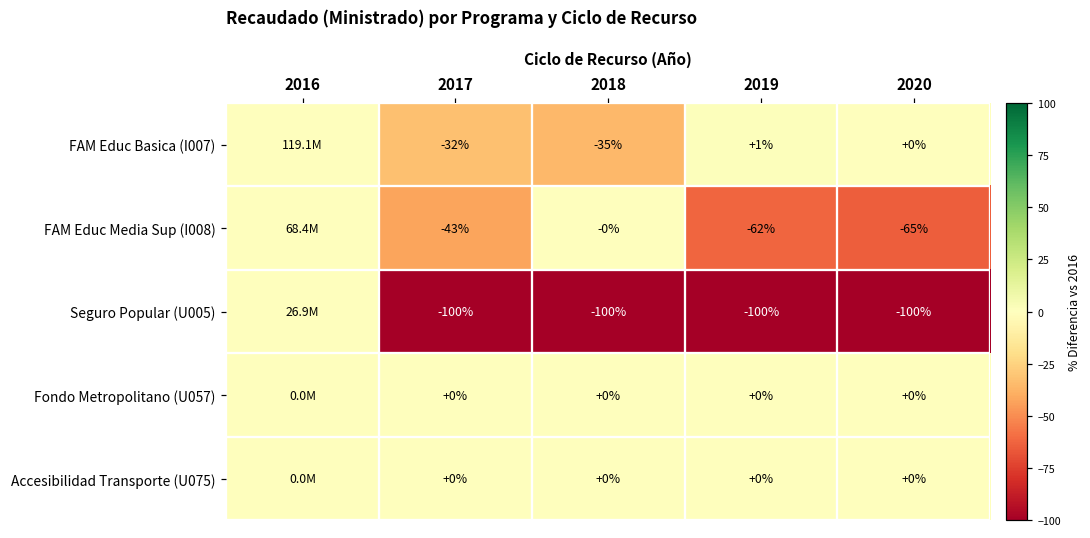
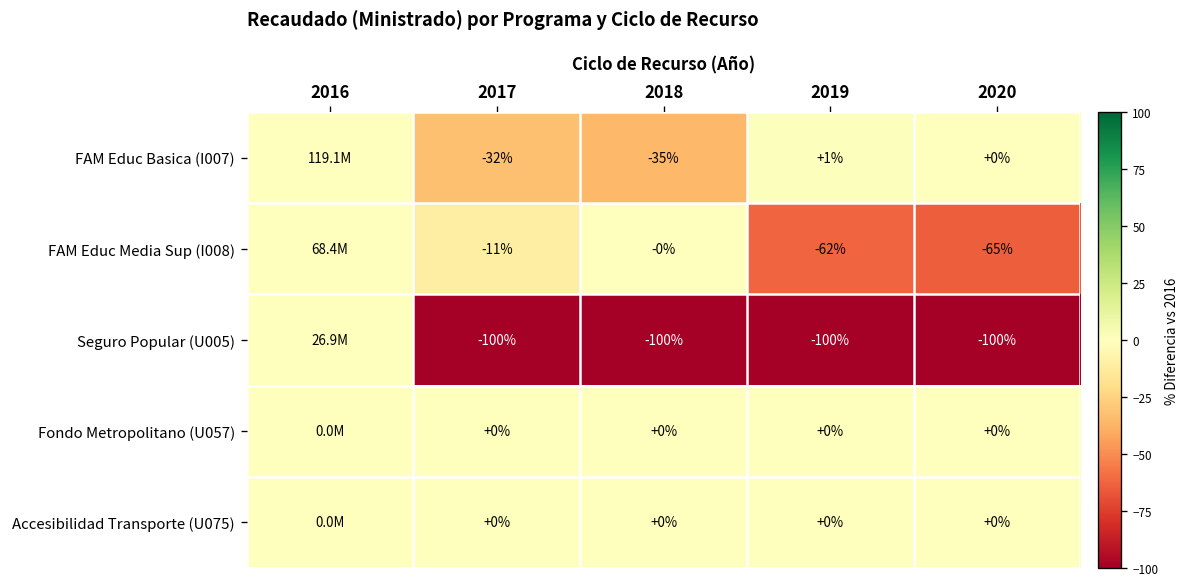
  {
    "FAM Educ Basica (I007)": {
      "2016": "119.1M",
      "2017": "-32%",
      "2018": "-35%",
      "2019": "+1%",
      "2020": "+0%"
    },
    "FAM Educ Media Sup (I008)": {
      "2016": "68.4M",
-     "2017": "-43%",
+     "2017": "-11%",
      "2018": "-0%",
      "2019": "-62%",
      "2020": "-65%"
    },
    "Seguro Popular (U005)": {
      "2016": "26.9M",
      "2017": "-100%",
      "2018": "-100%",
      "2019": "-100%",
      "2020": "-100%"
    },
    "Fondo Metropolitano (U057)": {
      "2016": "0.0M",
      "2017": "+0%",
      "2018": "+0%",
      "2019": "+0%",
      "2020": "+0%"
    },
    "Accesibilidad Transporte (U075)": {
      "2016": "0.0M",
      "2017": "+0%",
      "2018": "+0%",
      "2019": "+0%",
      "2020": "+0%"
    }
  }
